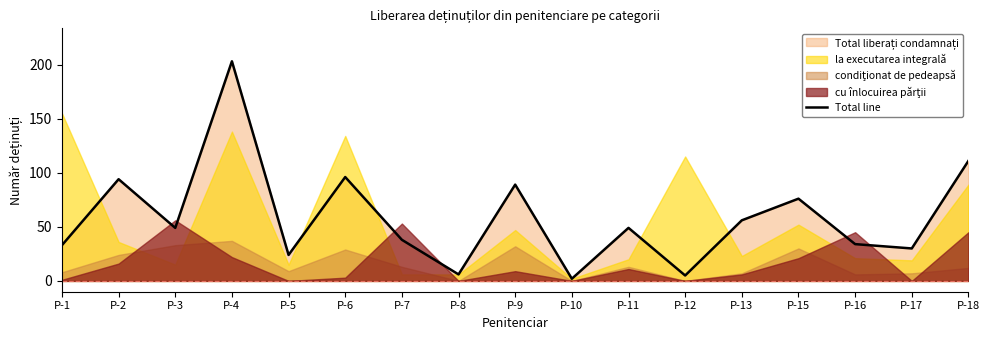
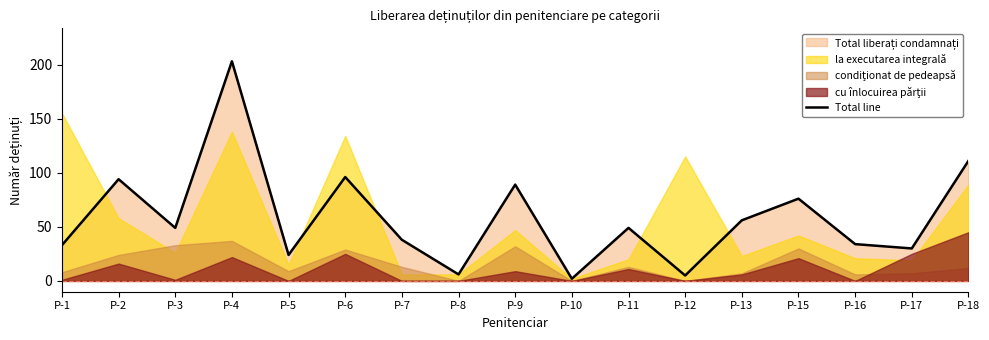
  {
    "la executarea integrală": {
      "P-1": 155,
-     "P-2": 36,
-     "P-3": 15,
+     "P-2": 58,
+     "P-3": 26,
      "P-4": 138,
      "P-5": 15,
      "P-6": 134,
      "P-7": 6,
      "P-9": 47,
      "P-11": 20,
      "P-12": 115,
      "P-13": 23,
-     "P-15": 52,
+     "P-15": 42,
      "P-16": 21,
      "P-17": 19,
      "P-18": 89
    },
    "cu înlocuirea părţii": {
      "P-2": 16,
-     "P-3": 56,
+     "P-3": 1,
      "P-4": 22,
      "P-5": 0,
-     "P-6": 3,
-     "P-7": 53,
+     "P-6": 25,
+     "P-7": 0,
      "P-9": 9,
      "P-15": 21,
-     "P-16": 45,
-     "P-17": 0,
+     "P-16": 0,
+     "P-17": 25,
      "P-18": 45
    }
  }
